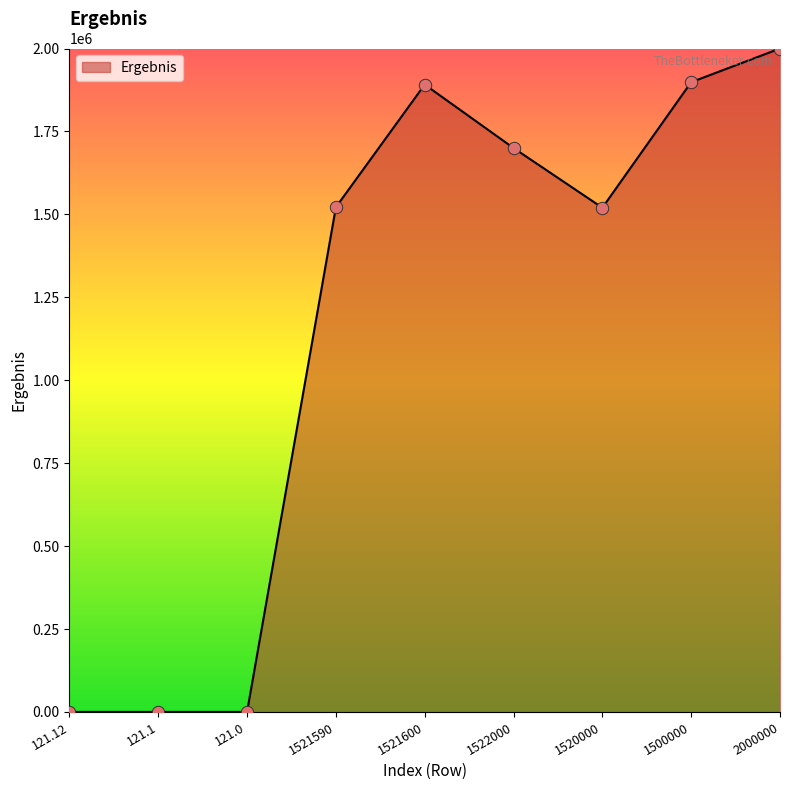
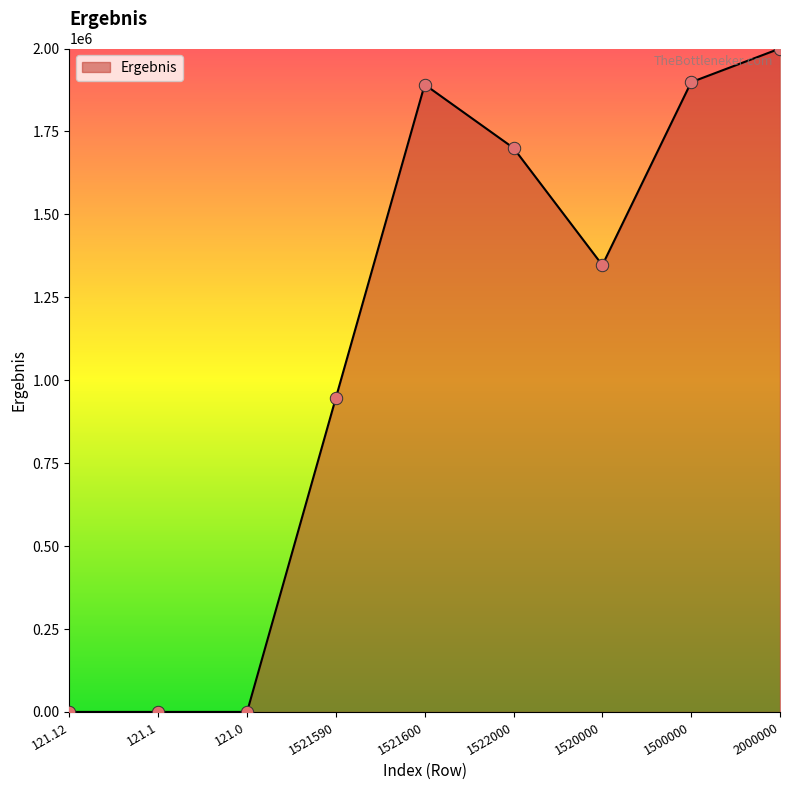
  {
    "121.12": 0,
    "121.1": 0,
    "121.0": 0,
-   "1521590": 1520000,
+   "1521590": 950000,
    "1521600": 1890000,
    "1522000": 1700000,
-   "1520000": 1520000,
+   "1520000": 1350000,
    "1500000": 1900000,
    "2000000": 2000000
  }
